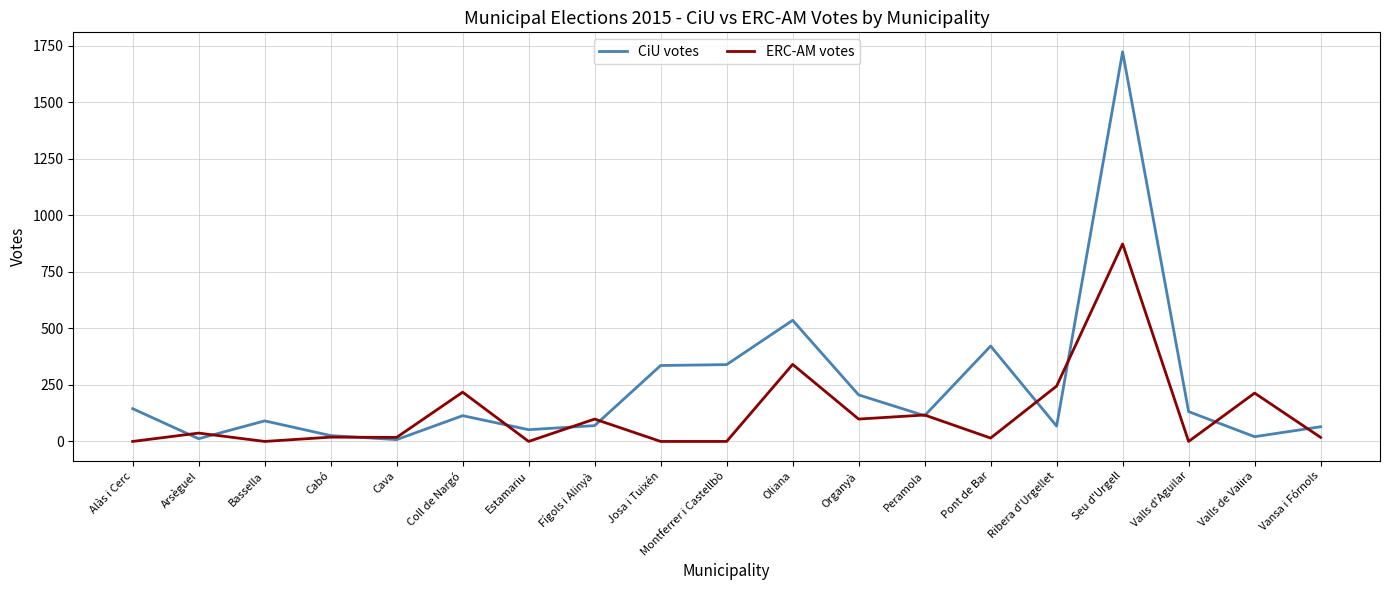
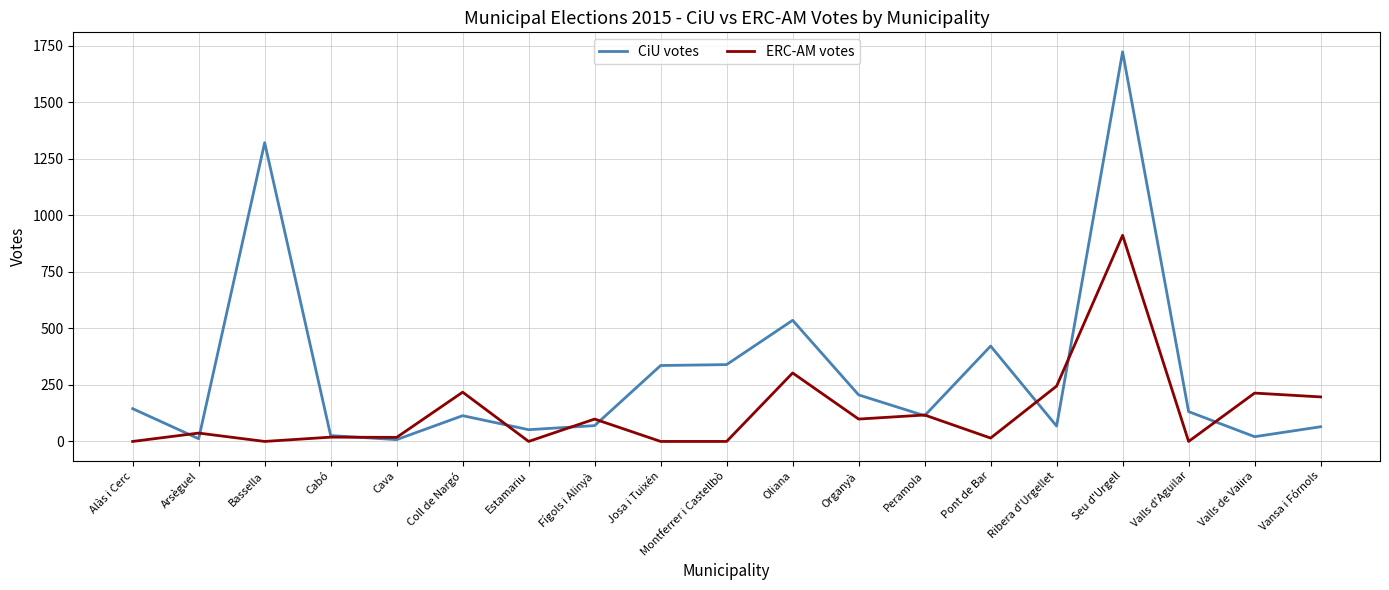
  {
    "CiU votes": {
      "Alàs i Cerc": 150,
      "Arsèguel": 10,
-     "Bassella": 90,
+     "Bassella": 1320,
      "Coll de Nargó": 110,
      "Estamariu": 50,
      "Fígols i Alinyà": 70,
      "Josa i Tuixén": 340,
      "Montferrer i Castellbò": 340,
      "Oliana": 540,
      "Organyà": 210,
      "Pont de Bar": 420,
      "Ribera d'Urgellet": 70,
      "Seu d'Urgell": 1720,
      "Valls d'Aguilar": 130,
      "Valls de Valira": 20,
      "Vansa i Fórnols": 70
    },
    "ERC-AM votes": {
      "Alàs i Cerc": 0,
      "Arsèguel": 40,
      "Bassella": 0,
      "Coll de Nargó": 220,
      "Estamariu": 0,
      "Fígols i Alinyà": 100,
      "Josa i Tuixén": 0,
      "Montferrer i Castellbò": 0,
-     "Oliana": 340,
+     "Oliana": 300,
      "Organyà": 100,
      "Pont de Bar": 20,
      "Ribera d'Urgellet": 250,
-     "Seu d'Urgell": 870,
+     "Seu d'Urgell": 910,
      "Valls d'Aguilar": 0,
      "Valls de Valira": 210,
-     "Vansa i Fórnols": 20
+     "Vansa i Fórnols": 200
    }
  }
